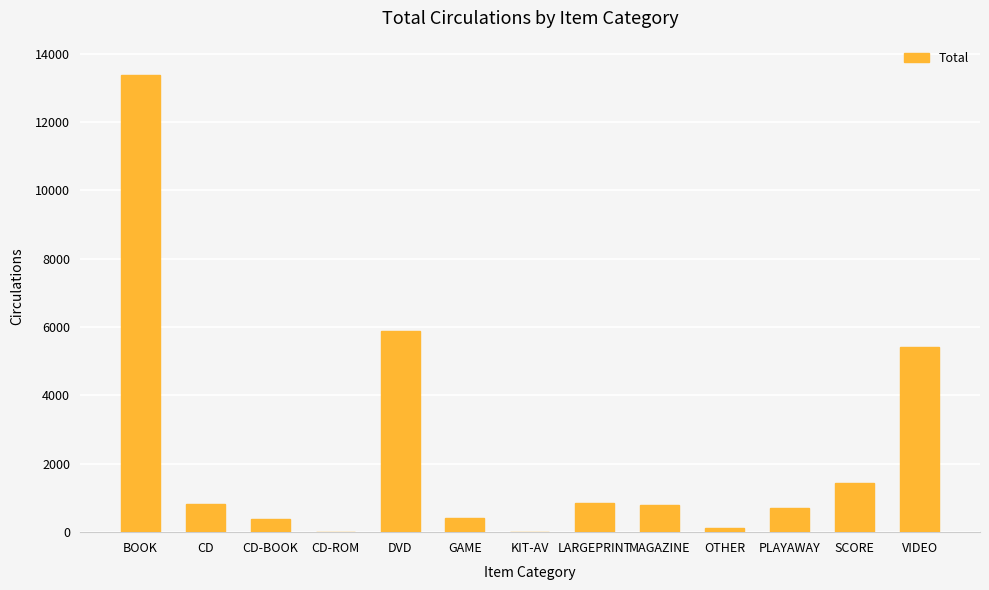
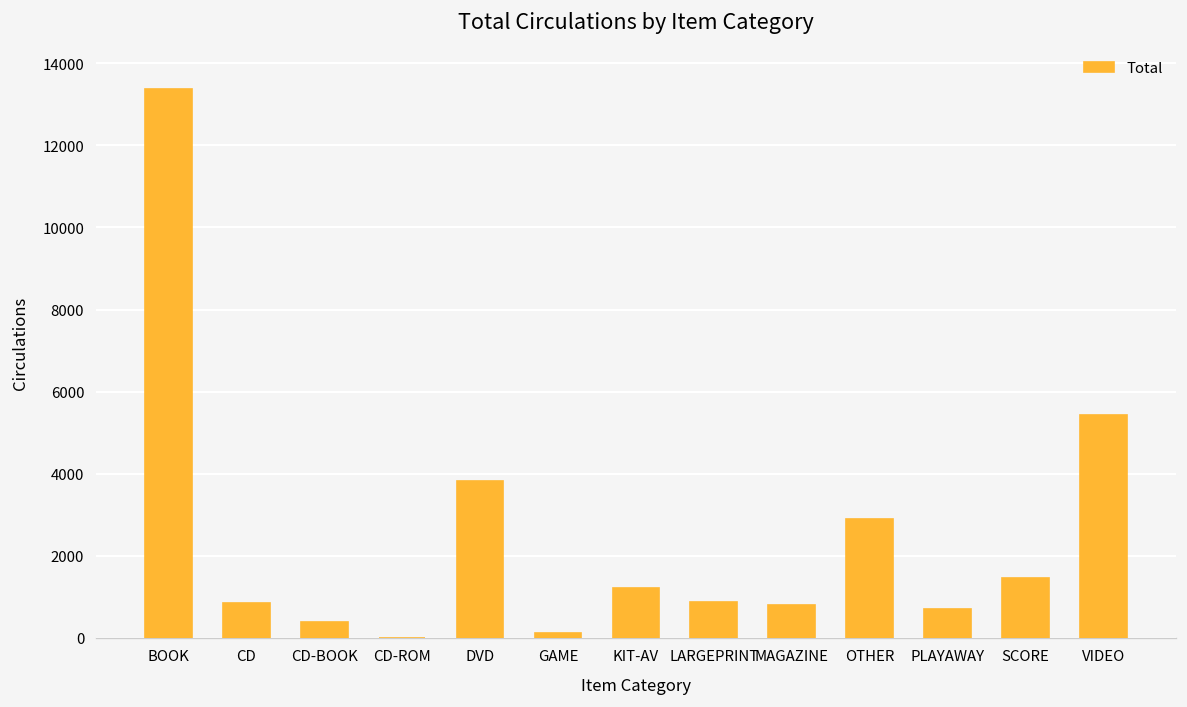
  {
    "BOOK": 13400,
    "CD": 800,
    "CD-BOOK": 400,
-   "DVD": 5900,
-   "GAME": 400,
-   "KIT-AV": 0,
+   "DVD": 3800,
+   "GAME": 100,
+   "KIT-AV": 1200,
    "LARGEPRINT": 900,
    "MAGAZINE": 800,
-   "OTHER": 100,
+   "OTHER": 2900,
    "PLAYAWAY": 700,
    "SCORE": 1400,
    "VIDEO": 5400
  }
